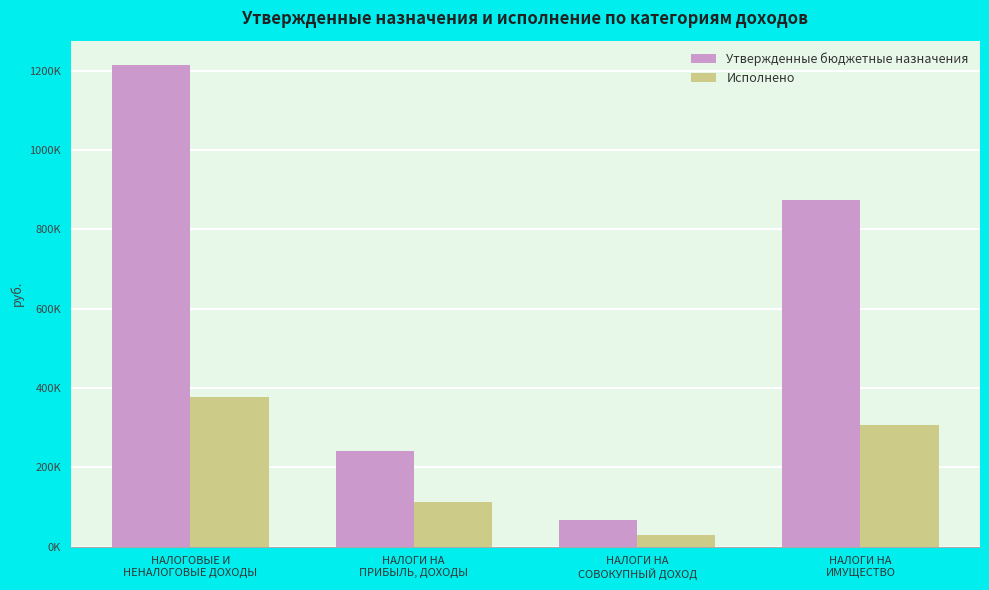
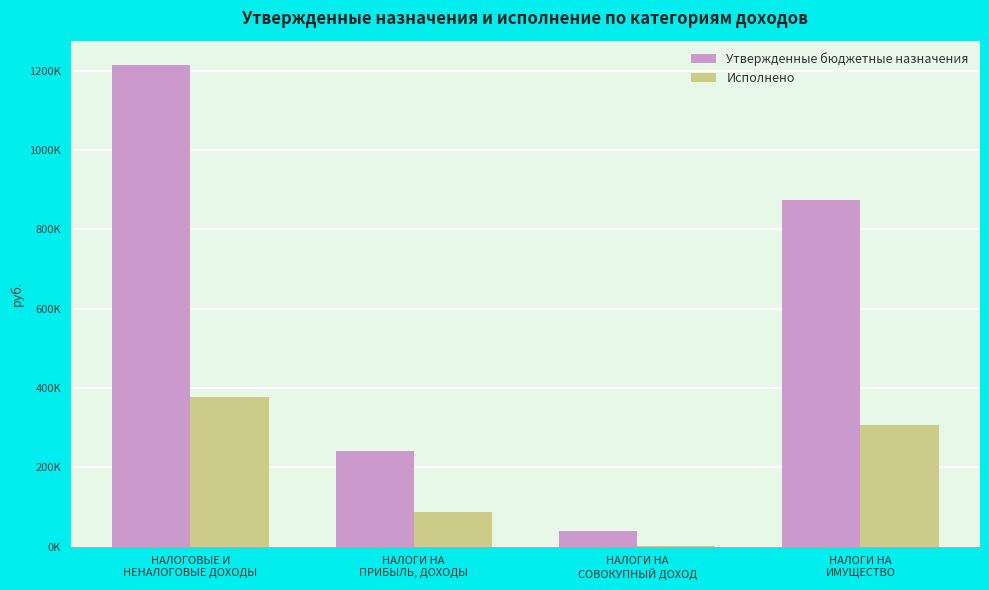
  {
    "Утвержденные бюджетные назначения": {
      "НАЛОГОВЫЕ И НЕНАЛОГОВЫЕ ДОХОДЫ": 1210000,
      "НАЛОГИ НА ПРИБЫЛЬ, ДОХОДЫ": 240000,
-     "НАЛОГИ НА СОВОКУПНЫЙ ДОХОД": 70000,
+     "НАЛОГИ НА СОВОКУПНЫЙ ДОХОД": 40000,
      "НАЛОГИ НА ИМУЩЕСТВО": 870000
    },
    "Исполнено": {
      "НАЛОГОВЫЕ И НЕНАЛОГОВЫЕ ДОХОДЫ": 380000,
-     "НАЛОГИ НА ПРИБЫЛЬ, ДОХОДЫ": 110000,
-     "НАЛОГИ НА СОВОКУПНЫЙ ДОХОД": 30000,
+     "НАЛОГИ НА ПРИБЫЛЬ, ДОХОДЫ": 90000,
+     "НАЛОГИ НА СОВОКУПНЫЙ ДОХОД": 0,
      "НАЛОГИ НА ИМУЩЕСТВО": 310000
    }
  }
